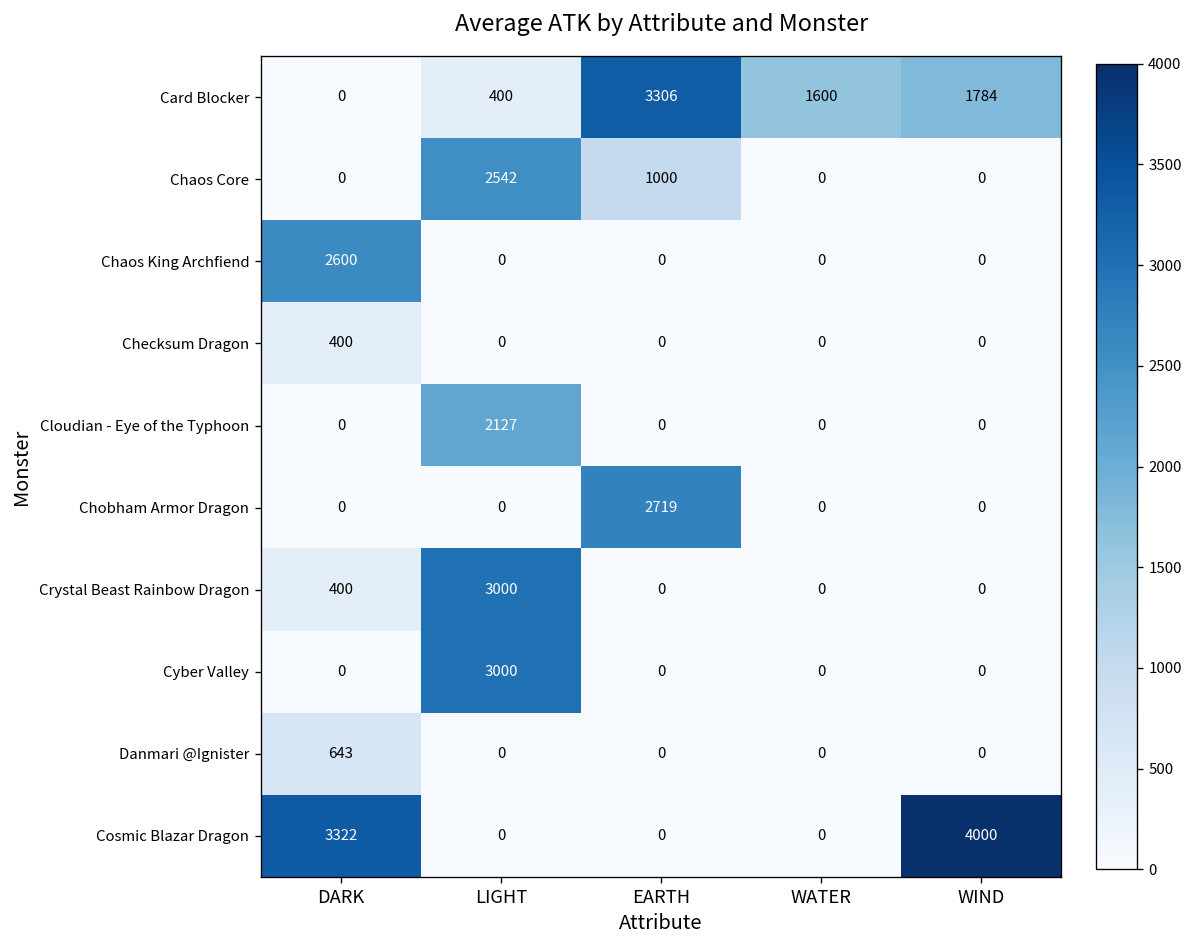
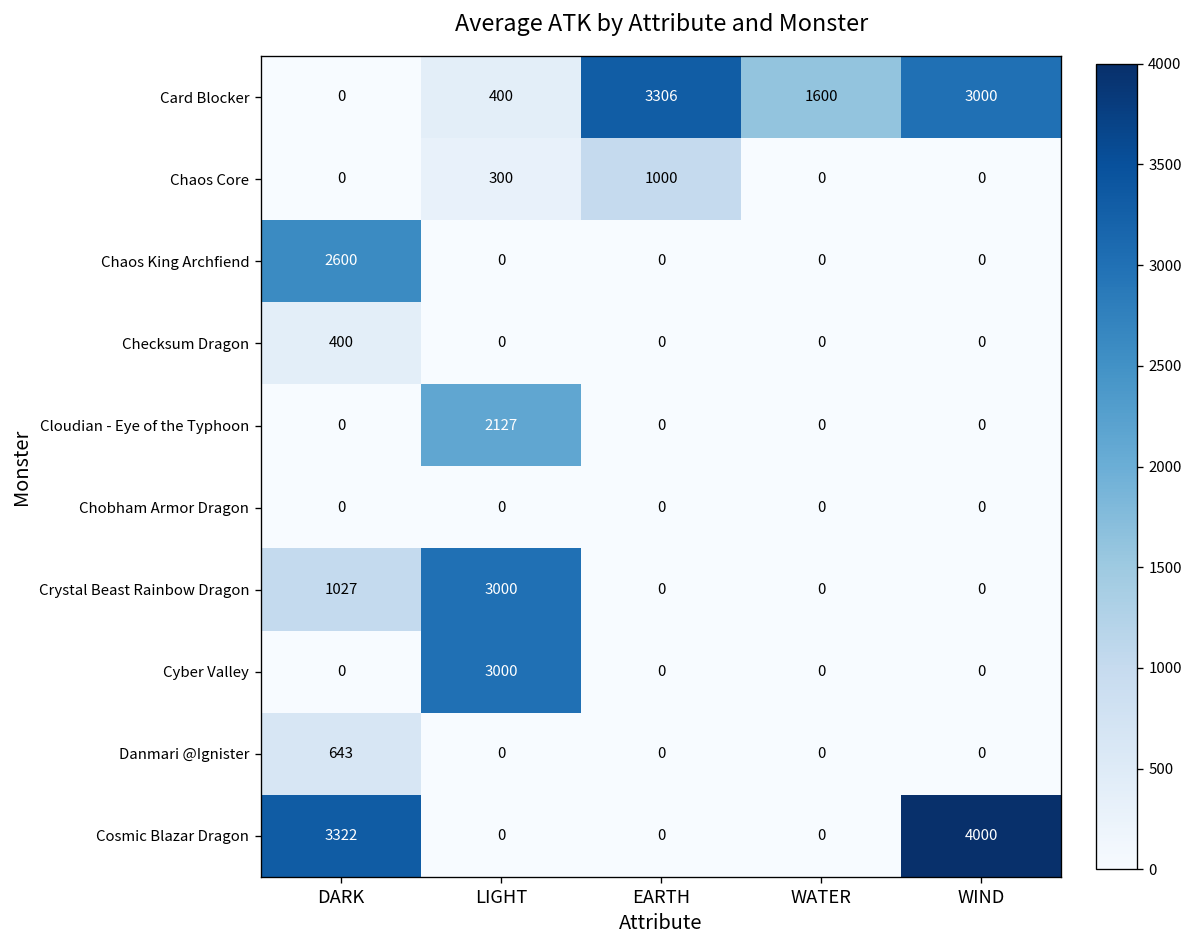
  {
    "Card Blocker": {
      "DARK": 0,
      "LIGHT": 400,
      "EARTH": 3306,
      "WATER": 1600,
-     "WIND": 1784
+     "WIND": 3000
    },
    "Chaos Core": {
      "DARK": 0,
-     "LIGHT": 2542,
+     "LIGHT": 300,
      "EARTH": 1000,
      "WATER": 0,
      "WIND": 0
    },
    "Chaos King Archfiend": {
      "DARK": 2600,
      "LIGHT": 0,
      "EARTH": 0,
      "WATER": 0,
      "WIND": 0
    },
    "Checksum Dragon": {
      "DARK": 400,
      "LIGHT": 0,
      "EARTH": 0,
      "WATER": 0,
      "WIND": 0
    },
    "Cloudian - Eye of the Typhoon": {
      "DARK": 0,
      "LIGHT": 2127,
      "EARTH": 0,
      "WATER": 0,
      "WIND": 0
    },
    "Chobham Armor Dragon": {
      "DARK": 0,
      "LIGHT": 0,
-     "EARTH": 2719,
+     "EARTH": 0,
      "WATER": 0,
      "WIND": 0
    },
    "Crystal Beast Rainbow Dragon": {
-     "DARK": 400,
+     "DARK": 1027,
      "LIGHT": 3000,
      "EARTH": 0,
      "WATER": 0,
      "WIND": 0
    },
    "Cyber Valley": {
      "DARK": 0,
      "LIGHT": 3000,
      "EARTH": 0,
      "WATER": 0,
      "WIND": 0
    },
    "Danmari @Ignister": {
      "DARK": 643,
      "LIGHT": 0,
      "EARTH": 0,
      "WATER": 0,
      "WIND": 0
    },
    "Cosmic Blazar Dragon": {
      "DARK": 3322,
      "LIGHT": 0,
      "EARTH": 0,
      "WATER": 0,
      "WIND": 4000
    }
  }
